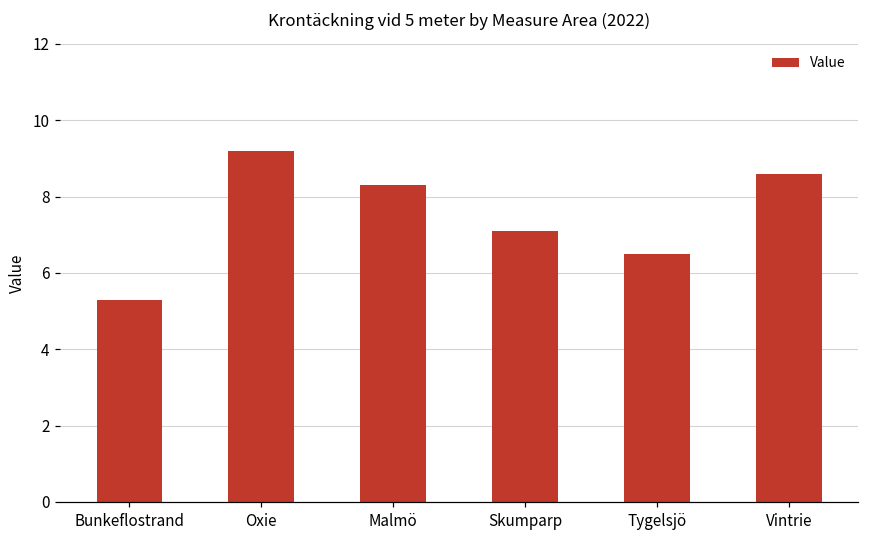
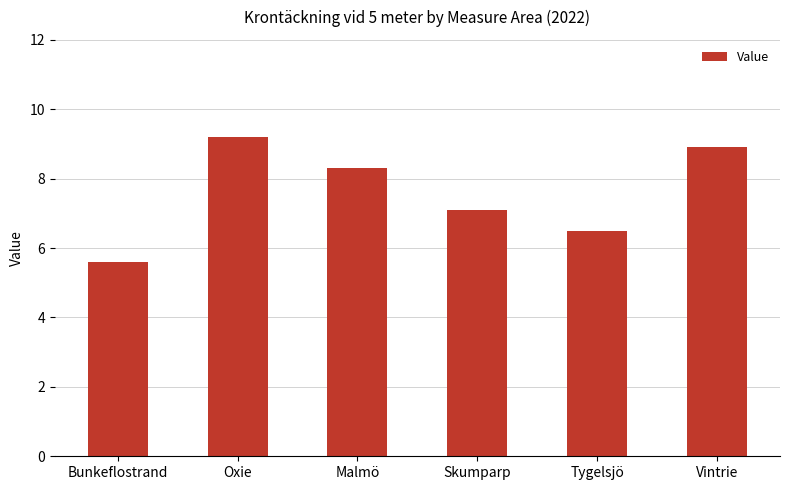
  {
-   "Bunkeflostrand": 5.3,
+   "Bunkeflostrand": 5.6,
    "Oxie": 9.2,
    "Malmö": 8.3,
    "Skumparp": 7.1,
    "Tygelsjö": 6.5,
-   "Vintrie": 8.6
+   "Vintrie": 8.9
  }
